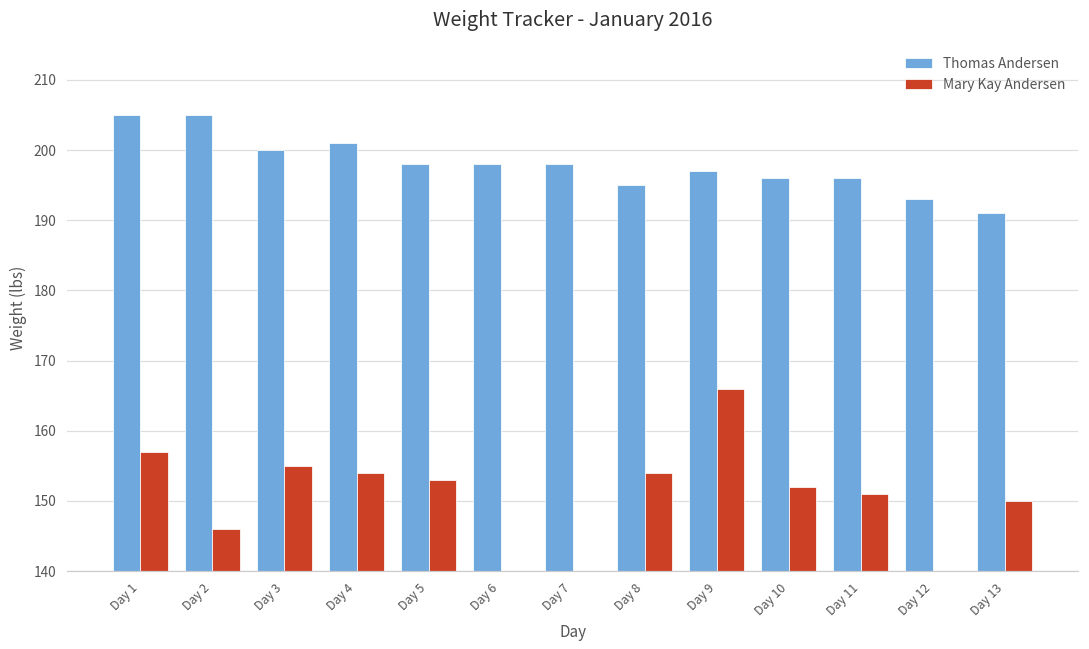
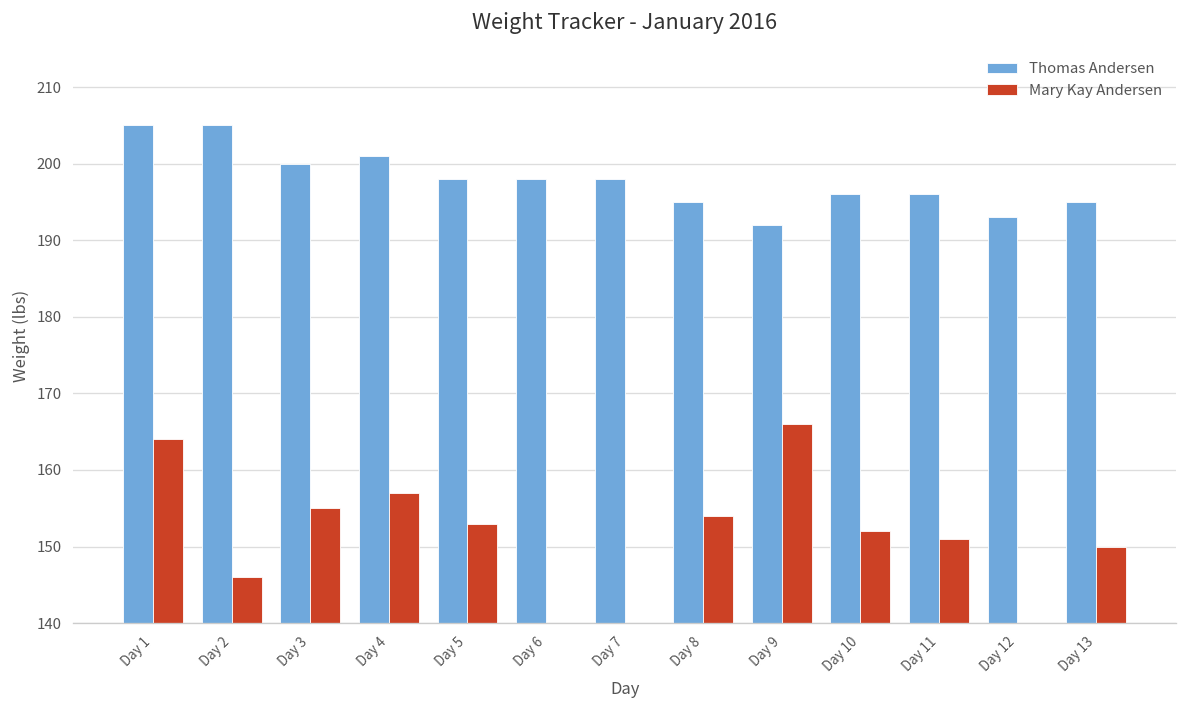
  {
    "Thomas Andersen": {
      "Day 1": 205,
      "Day 2": 205,
      "Day 3": 200,
      "Day 4": 201,
      "Day 5": 198,
      "Day 6": 198,
      "Day 7": 198,
      "Day 8": 195,
-     "Day 9": 197,
+     "Day 9": 192,
      "Day 10": 196,
      "Day 11": 196,
      "Day 12": 193,
-     "Day 13": 191
+     "Day 13": 195
    },
    "Mary Kay Andersen": {
-     "Day 1": 157,
+     "Day 1": 164,
      "Day 2": 146,
      "Day 3": 155,
-     "Day 4": 154,
+     "Day 4": 157,
      "Day 5": 153,
      "Day 8": 154,
      "Day 9": 166,
      "Day 10": 152,
      "Day 11": 151,
      "Day 13": 150
    }
  }
